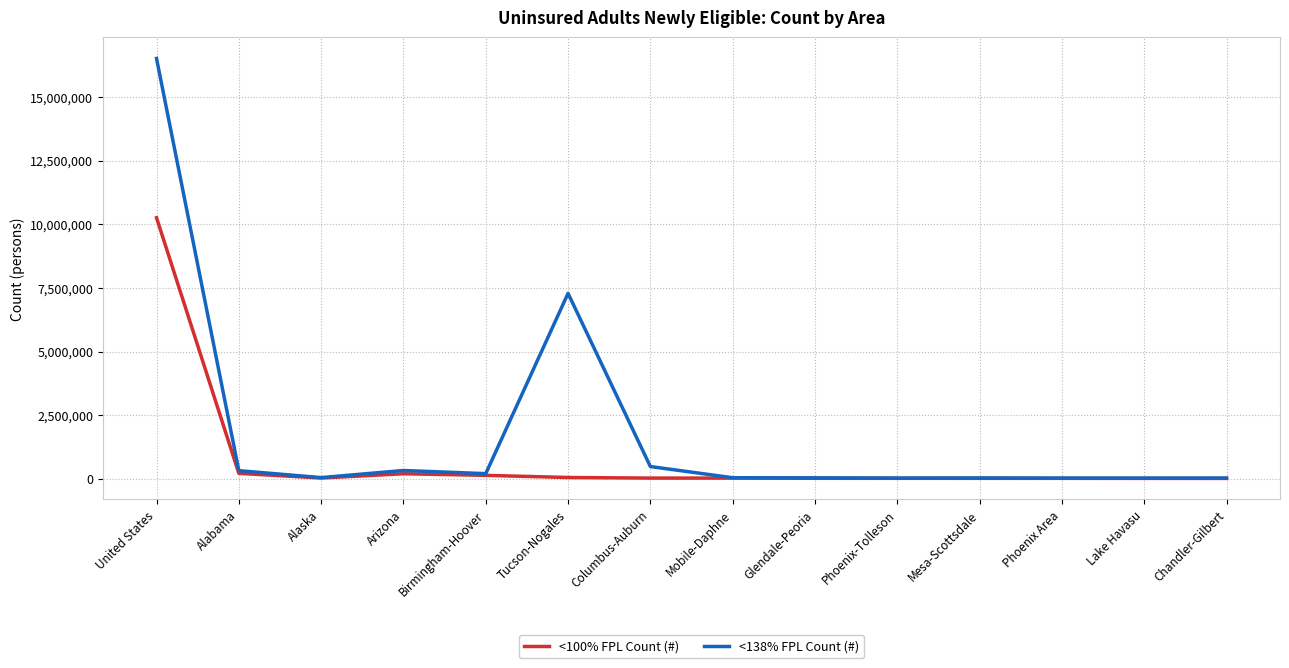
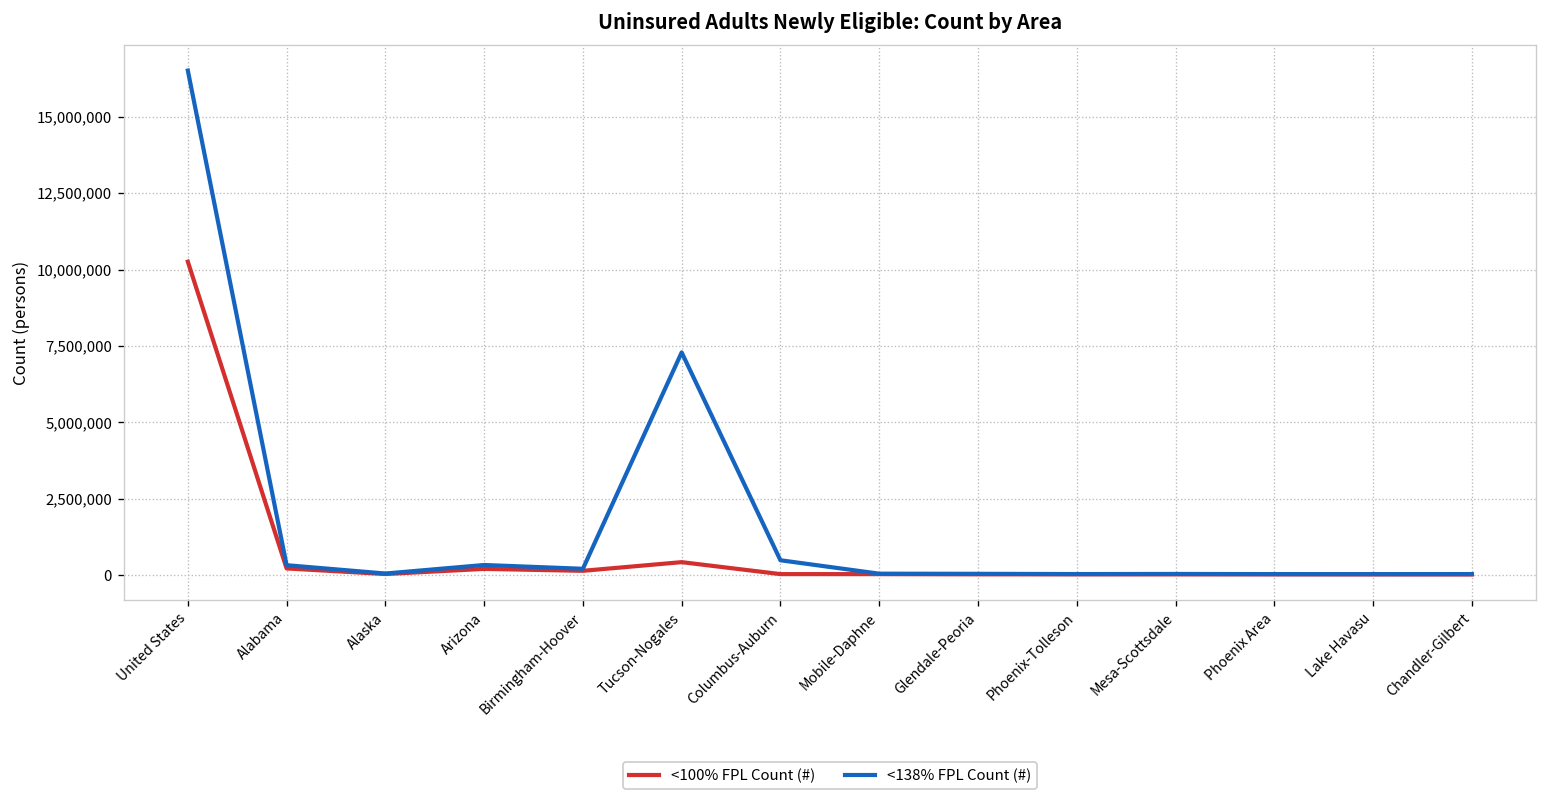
  {
    "<100% FPL Count (#)": {
      "United States": "10,300,000",
      "Alabama": "200,000",
      "Arizona": "200,000",
-     "Tucson-Nogales": "100,000",
+     "Tucson-Nogales": "400,000",
      "Columbus-Auburn": "0"
    },
    "<138% FPL Count (#)": {
      "United States": "16,500,000",
      "Alabama": "300,000",
      "Arizona": "300,000",
      "Tucson-Nogales": "7,300,000",
      "Columbus-Auburn": "500,000"
    }
  }
